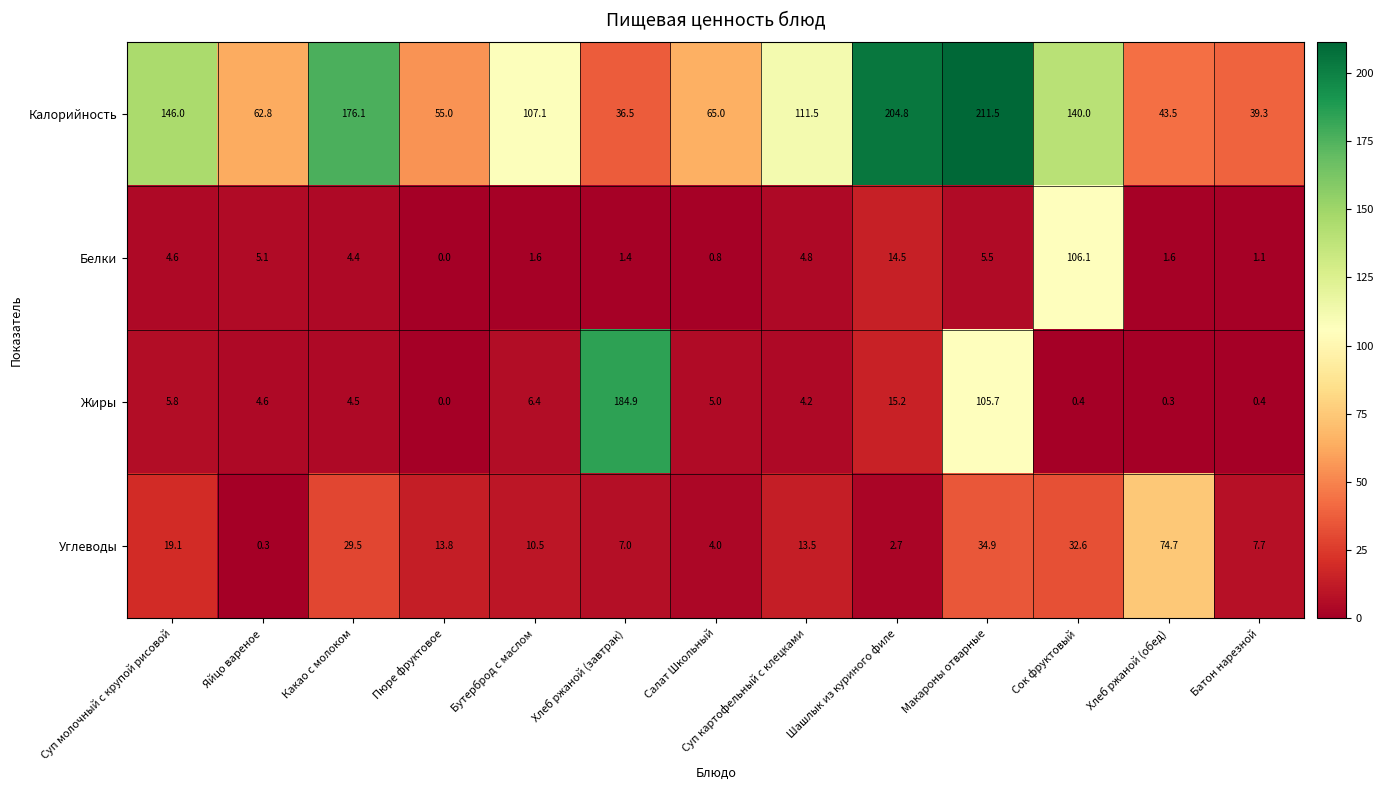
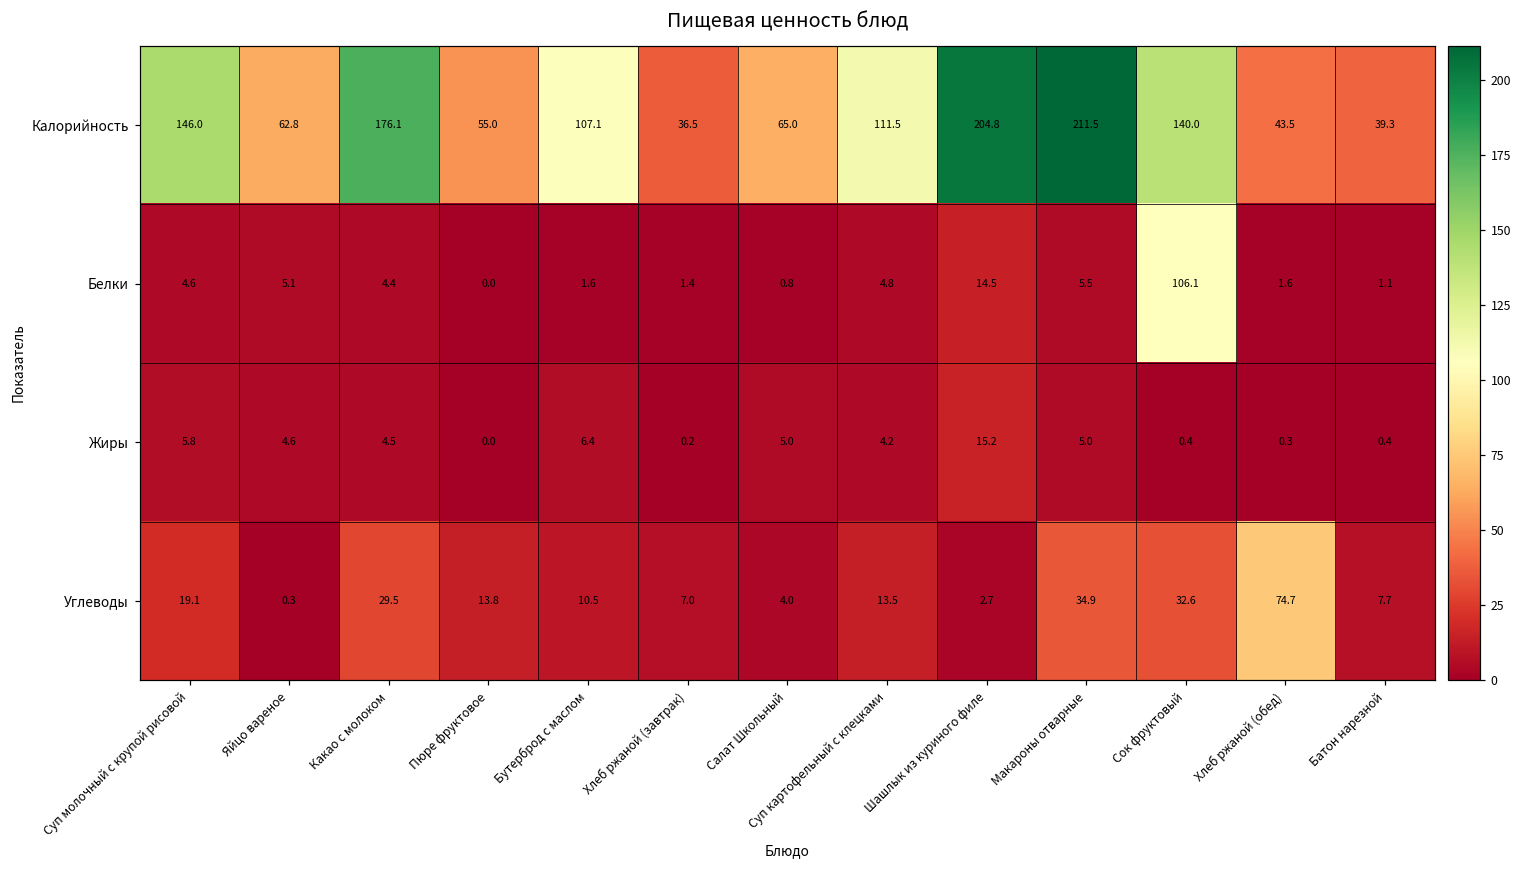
  {
    "Калорийность": {
      "Суп молочный с крупой рисовой": 146.0,
      "Яйцо вареное": 62.8,
      "Какао с молоком": 176.1,
      "Пюре фруктовое": 55.0,
      "Бутерброд с маслом": 107.1,
      "Хлеб ржаной (завтрак)": 36.5,
      "Салат Школьный": 65.0,
      "Суп картофельный с клецками": 111.5,
      "Шашлык из куриного филе": 204.8,
      "Макароны отварные": 211.5,
      "Сок фруктовый": 140.0,
      "Хлеб ржаной (обед)": 43.5,
      "Батон нарезной": 39.3
    },
    "Белки": {
      "Суп молочный с крупой рисовой": 4.6,
      "Яйцо вареное": 5.1,
      "Какао с молоком": 4.4,
      "Пюре фруктовое": 0.0,
      "Бутерброд с маслом": 1.6,
      "Хлеб ржаной (завтрак)": 1.4,
      "Салат Школьный": 0.8,
      "Суп картофельный с клецками": 4.8,
      "Шашлык из куриного филе": 14.5,
      "Макароны отварные": 5.5,
      "Сок фруктовый": 106.1,
      "Хлеб ржаной (обед)": 1.6,
      "Батон нарезной": 1.1
    },
    "Жиры": {
      "Суп молочный с крупой рисовой": 5.8,
      "Яйцо вареное": 4.6,
      "Какао с молоком": 4.5,
      "Пюре фруктовое": 0.0,
      "Бутерброд с маслом": 6.4,
-     "Хлеб ржаной (завтрак)": 184.9,
+     "Хлеб ржаной (завтрак)": 0.2,
      "Салат Школьный": 5.0,
      "Суп картофельный с клецками": 4.2,
      "Шашлык из куриного филе": 15.2,
-     "Макароны отварные": 105.7,
+     "Макароны отварные": 5.0,
      "Сок фруктовый": 0.4,
      "Хлеб ржаной (обед)": 0.3,
      "Батон нарезной": 0.4
    },
    "Углеводы": {
      "Суп молочный с крупой рисовой": 19.1,
      "Яйцо вареное": 0.3,
      "Какао с молоком": 29.5,
      "Пюре фруктовое": 13.8,
      "Бутерброд с маслом": 10.5,
      "Хлеб ржаной (завтрак)": 7.0,
      "Салат Школьный": 4.0,
      "Суп картофельный с клецками": 13.5,
      "Шашлык из куриного филе": 2.7,
      "Макароны отварные": 34.9,
      "Сок фруктовый": 32.6,
      "Хлеб ржаной (обед)": 74.7,
      "Батон нарезной": 7.7
    }
  }
